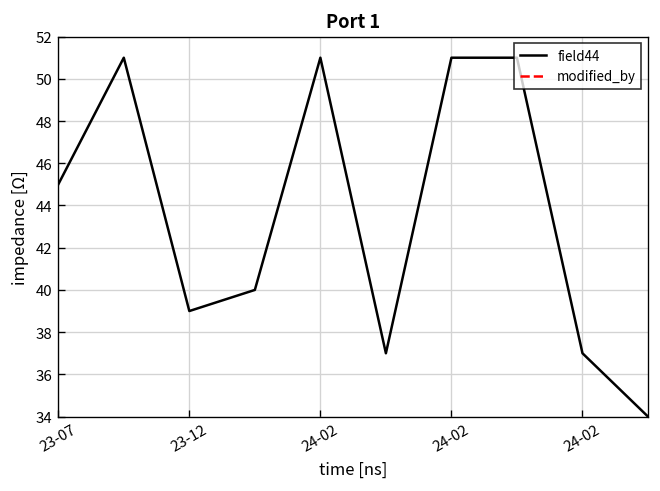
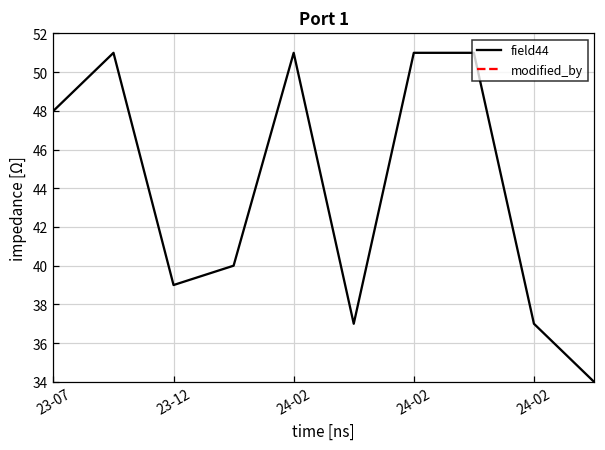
  {
    "field44": {
-     "23-07": 45,
+     "23-07": 48,
      "23-12": 39
    }
  }
